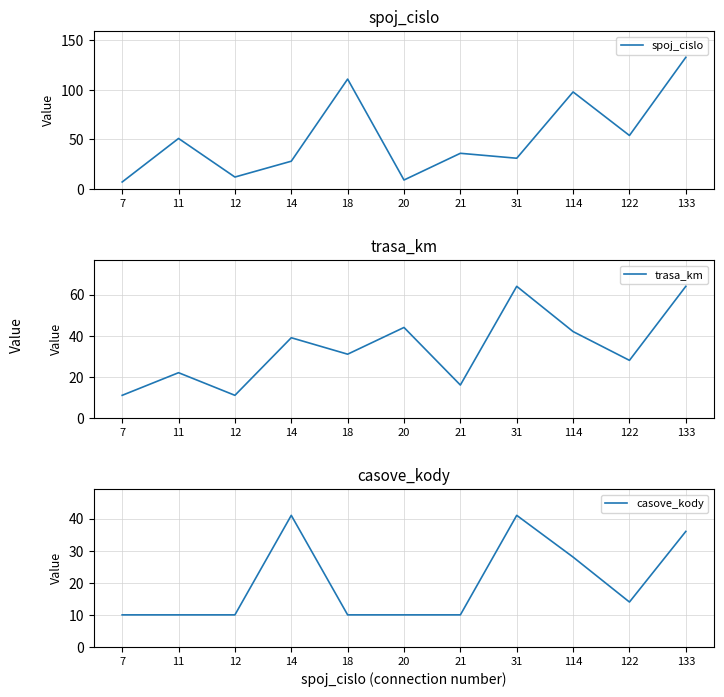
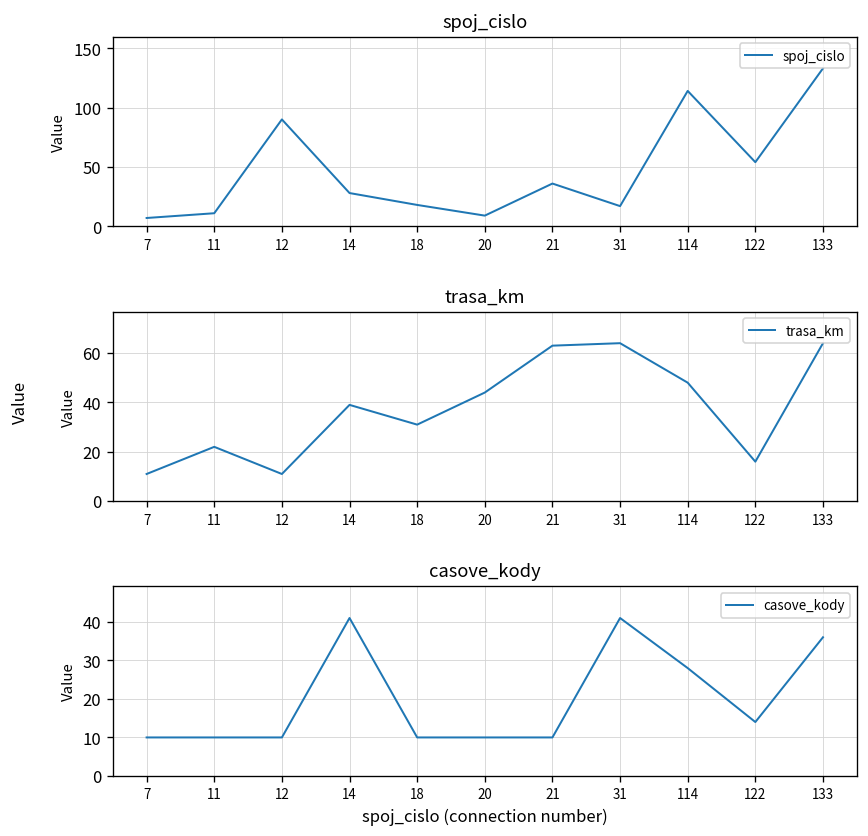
  {
    "spoj_cislo": {
      "7": 10,
-     "11": 50,
-     "12": 10,
+     "11": 10,
+     "12": 90,
      "14": 30,
-     "18": 110,
+     "18": 20,
      "20": 10,
      "21": 40,
-     "31": 30,
-     "114": 100,
+     "31": 20,
+     "114": 110,
      "122": 50,
      "133": 130
    },
    "trasa_km": {
      "7": 11,
      "11": 22,
      "12": 11,
      "14": 39,
      "18": 31,
      "20": 44,
-     "21": 16,
+     "21": 63,
      "31": 64,
-     "114": 42,
-     "122": 28,
+     "114": 48,
+     "122": 16,
      "133": 64
    },
    "casove_kody": {
      "7": 10,
      "11": 10,
      "12": 10,
      "14": 41,
      "18": 10,
      "20": 10,
      "21": 10,
      "31": 41,
      "114": 28,
      "122": 14,
      "133": 36
    }
  }
